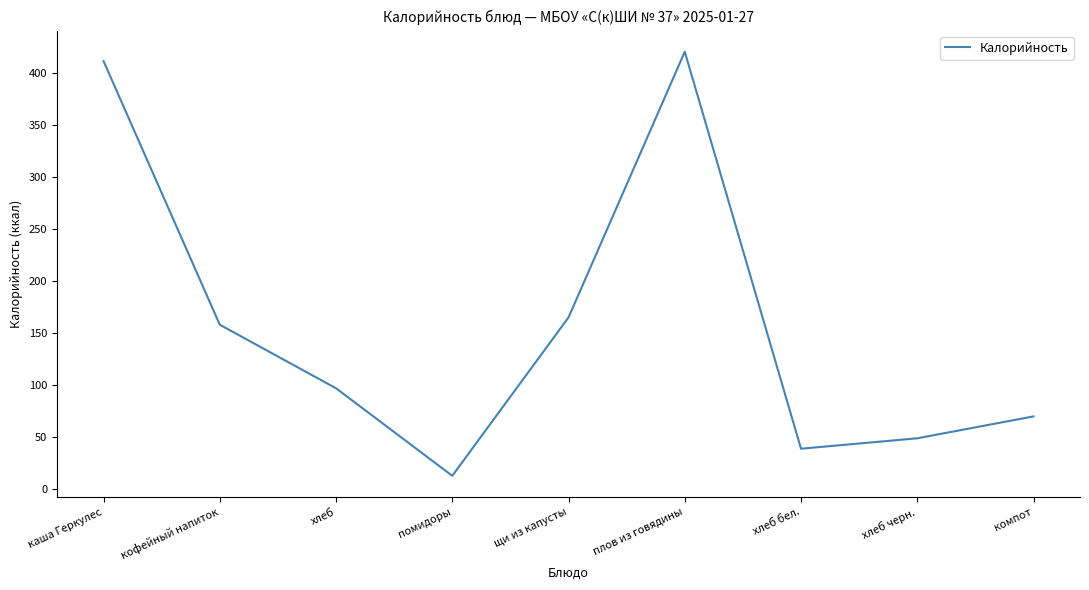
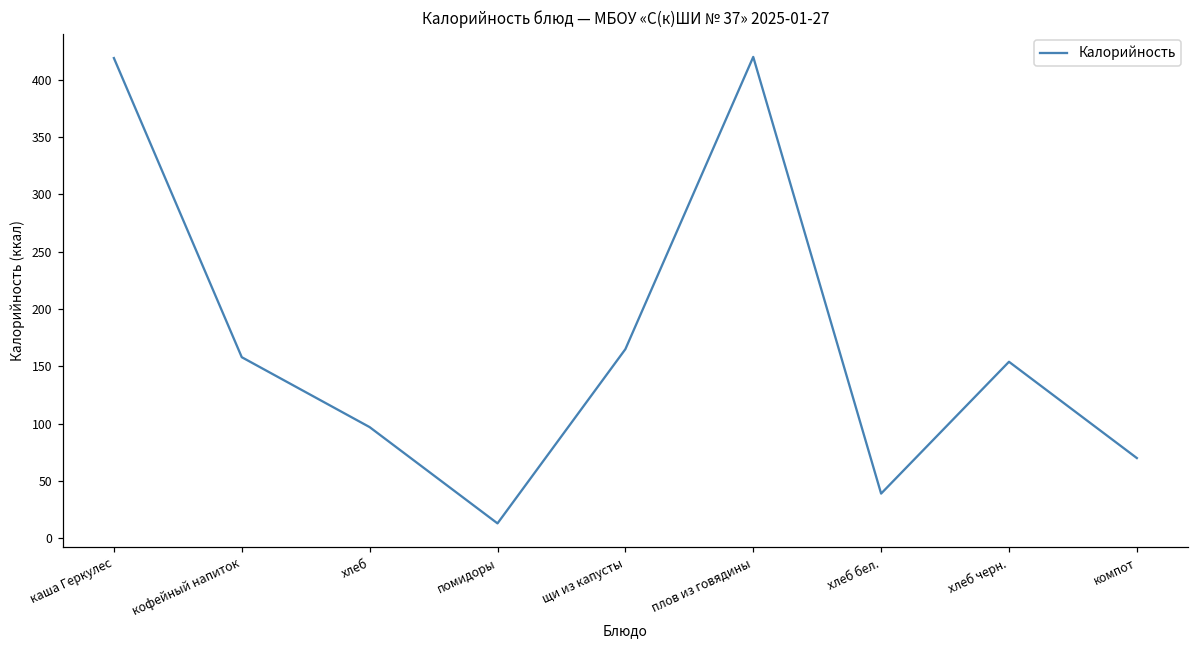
  {
-   "каша Геркулес": 411,
+   "каша Геркулес": 419,
    "кофейный напиток": 158,
    "хлеб": 97,
    "помидоры": 13,
    "щи из капусты": 165,
    "плов из говядины": 420,
    "хлеб бел.": 39,
-   "хлеб черн.": 49,
+   "хлеб черн.": 154,
    "компот": 70
  }
